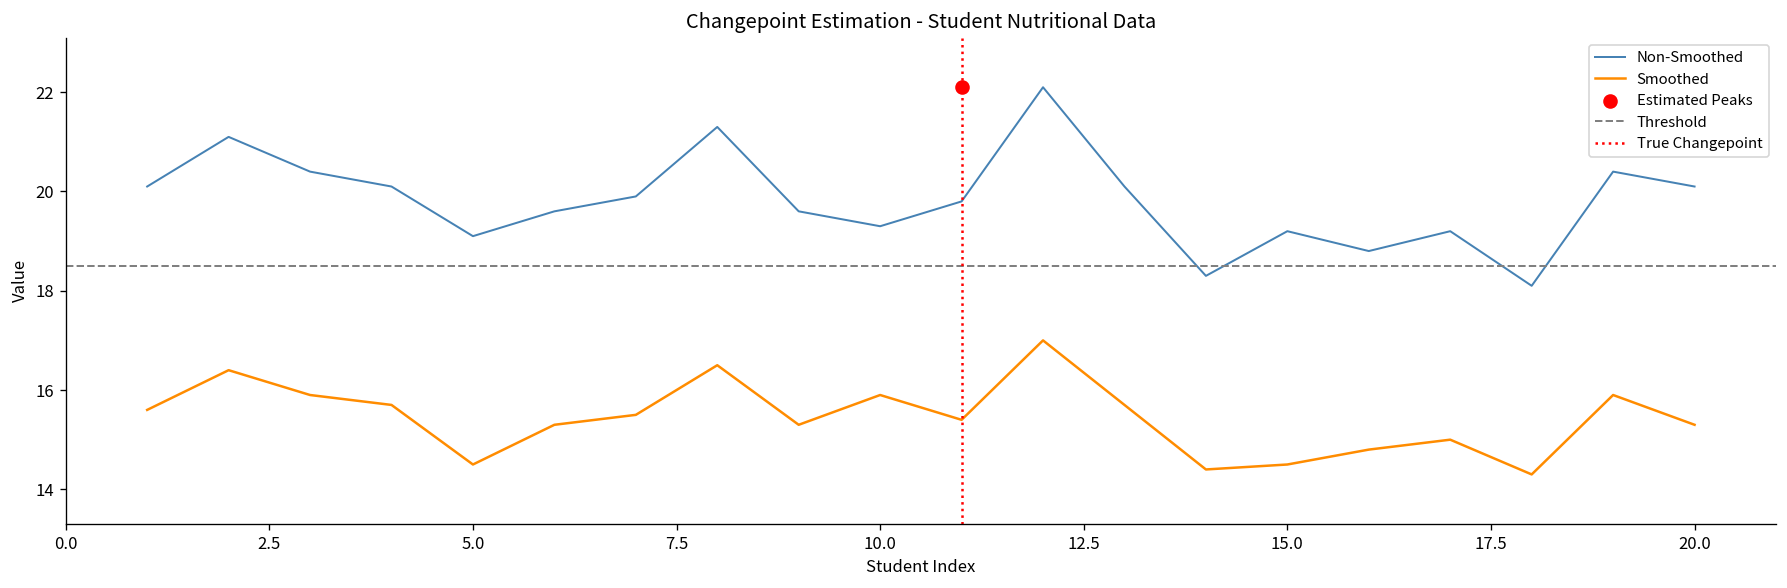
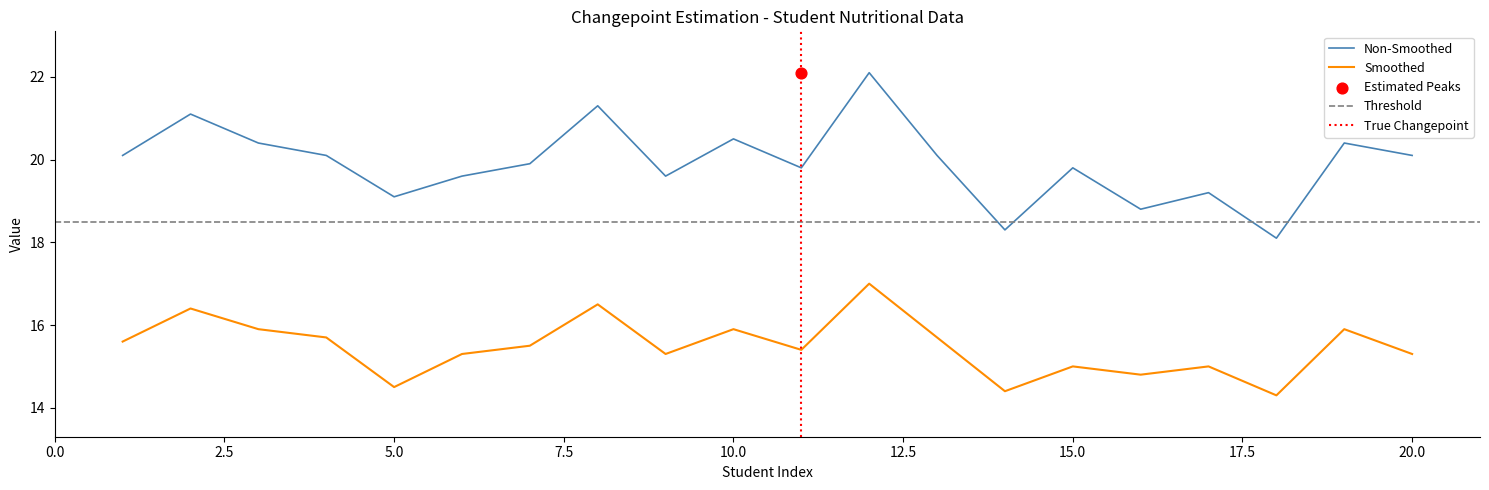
  {
    "Non-Smoothed": {
      "5.0": 19.1,
-     "10.0": 19.3,
-     "15.0": 19.2,
+     "10.0": 20.5,
+     "15.0": 19.8,
      "20.0": 20.1
    },
    "Smoothed": {
      "5.0": 14.5,
      "10.0": 15.9,
-     "15.0": 14.5,
+     "15.0": 15.0,
      "20.0": 15.3
    }
  }
